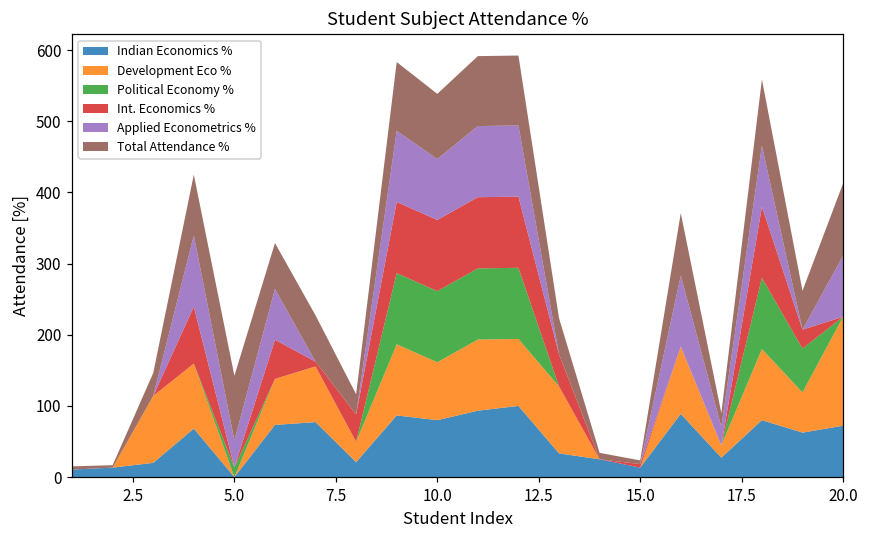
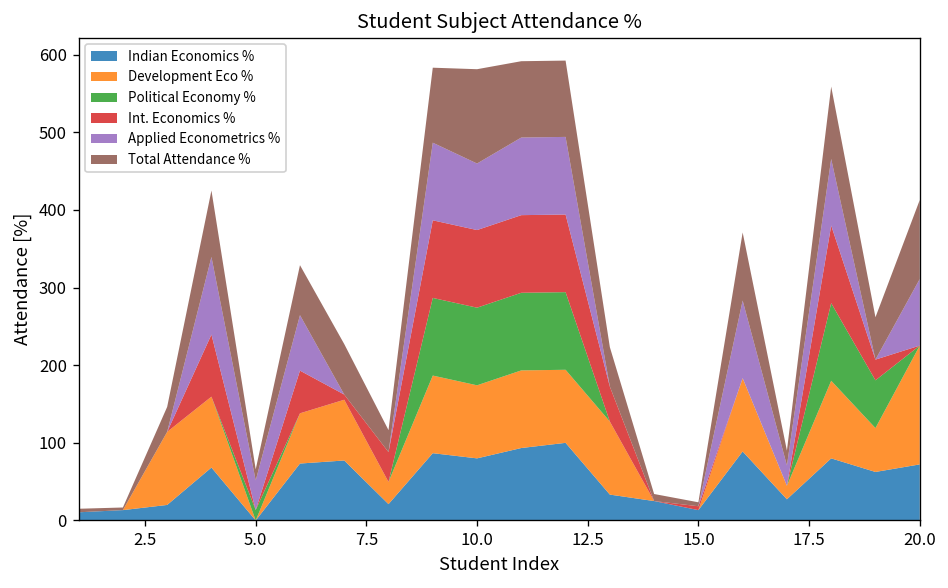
  {
    "Indian Economics %": {
      "10.0": 80,
      "20.0": 70
    },
    "Development Eco %": {
-     "10.0": 80
+     "10.0": 90
    },
    "Political Economy %": {
      "10.0": 100
    },
    "Int. Economics %": {
      "10.0": 100
    },
    "Applied Econometrics %": {
      "5.0": 40,
      "10.0": 90,
      "20.0": 90
    },
    "Total Attendance %": {
-     "5.0": 90,
-     "10.0": 90,
+     "5.0": 10,
+     "10.0": 120,
      "15.0": 10,
      "20.0": 100
    }
  }
